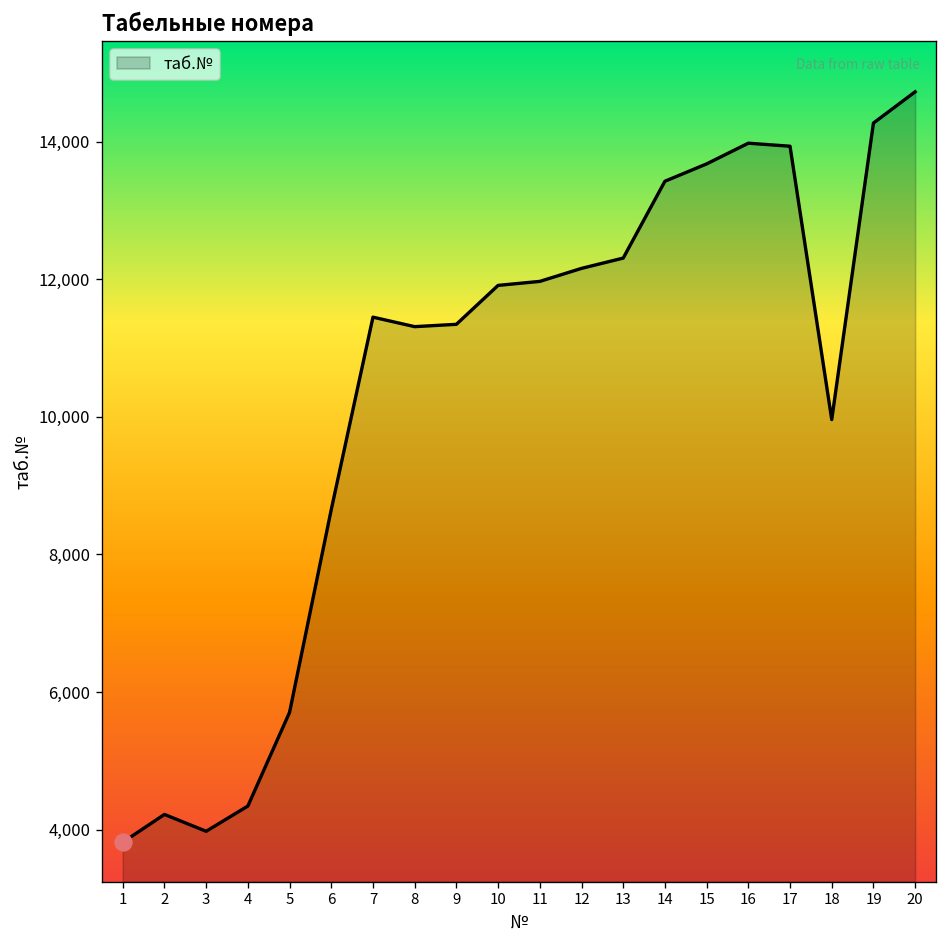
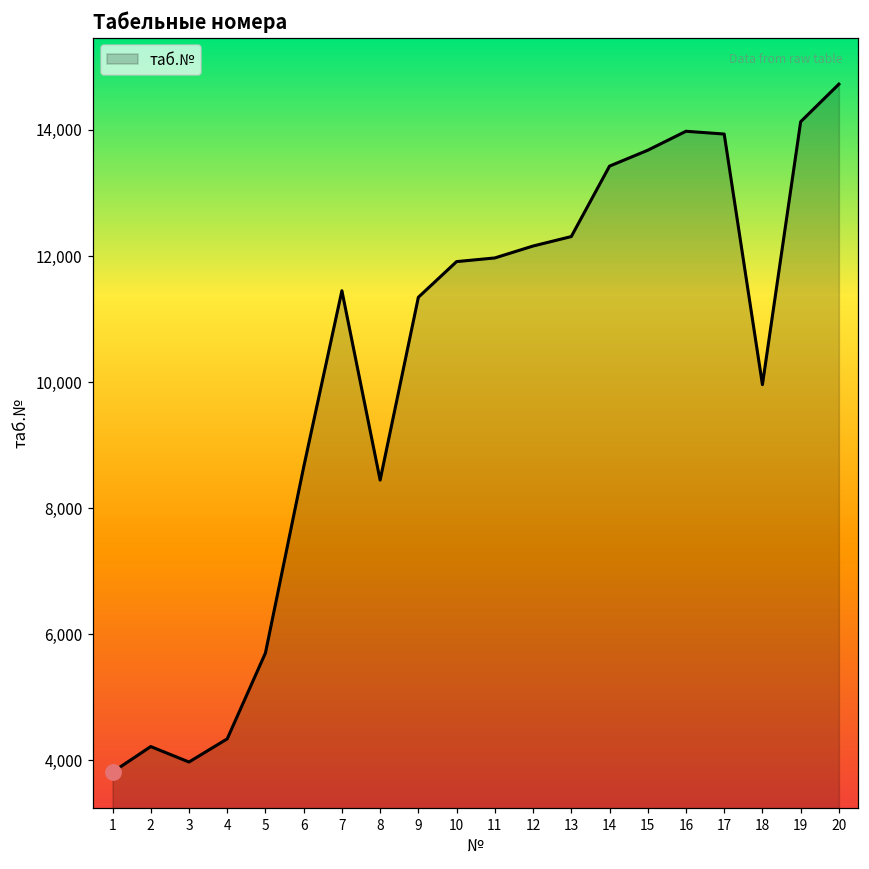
  {
    "таб.№": {
      "2": "4,200",
      "3": "4,000",
      "4": "4,300",
      "5": "5,700",
      "6": "8,700",
      "7": "11,500",
-     "8": "11,300",
+     "8": "8,400",
      "9": "11,300",
      "10": "11,900",
      "11": "12,000",
      "12": "12,200",
      "13": "12,300",
      "14": "13,400",
      "15": "13,700",
      "16": "14,000",
      "17": "13,900",
      "18": "10,000",
-     "19": "14,300",
+     "19": "14,100",
      "20": "14,700"
    }
  }
